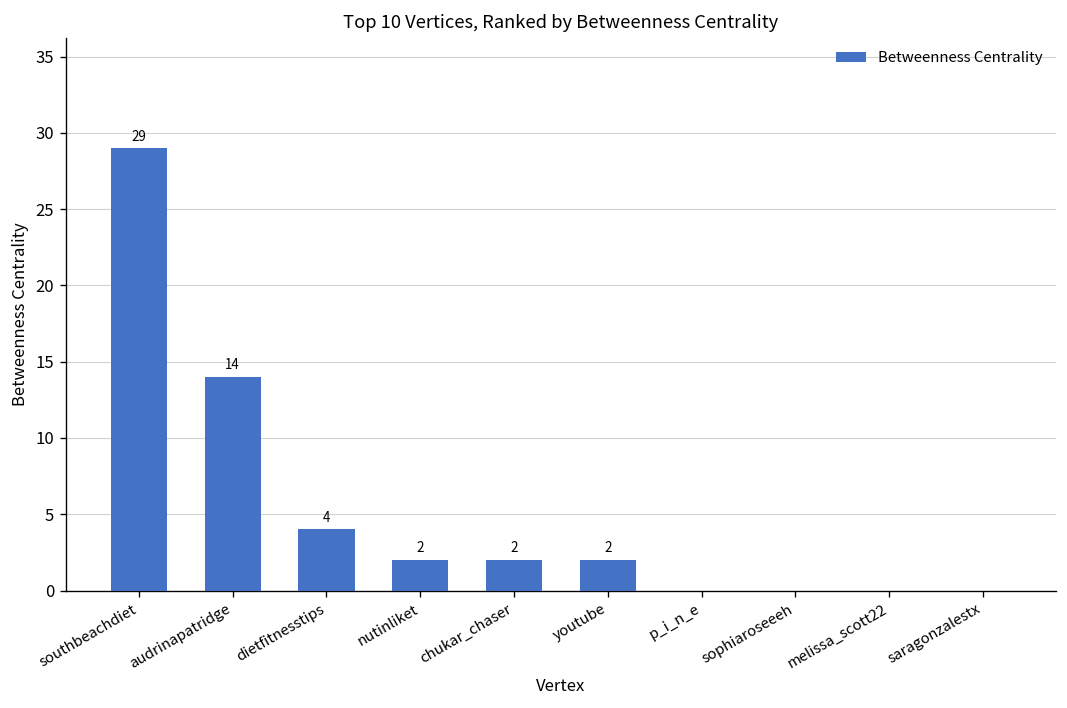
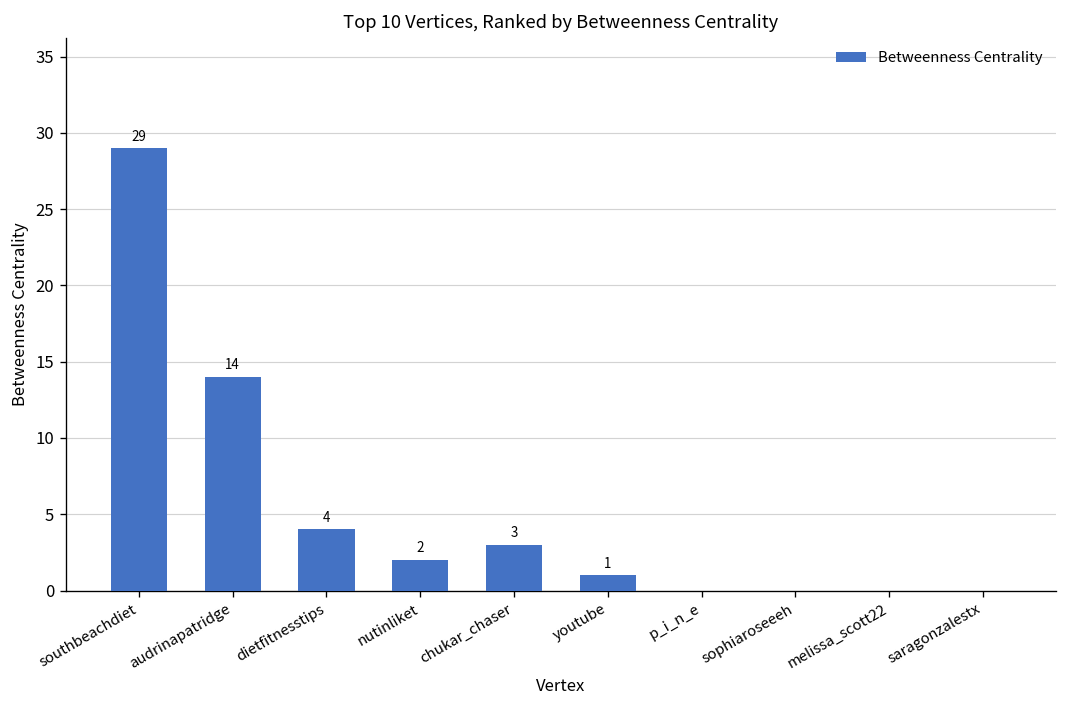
  {
    "southbeachdiet": 29,
    "audrinapatridge": 14,
    "dietfitnesstips": 4,
    "nutinliket": 2,
-   "chukar_chaser": 2,
-   "youtube": 2
+   "chukar_chaser": 3,
+   "youtube": 1
  }
